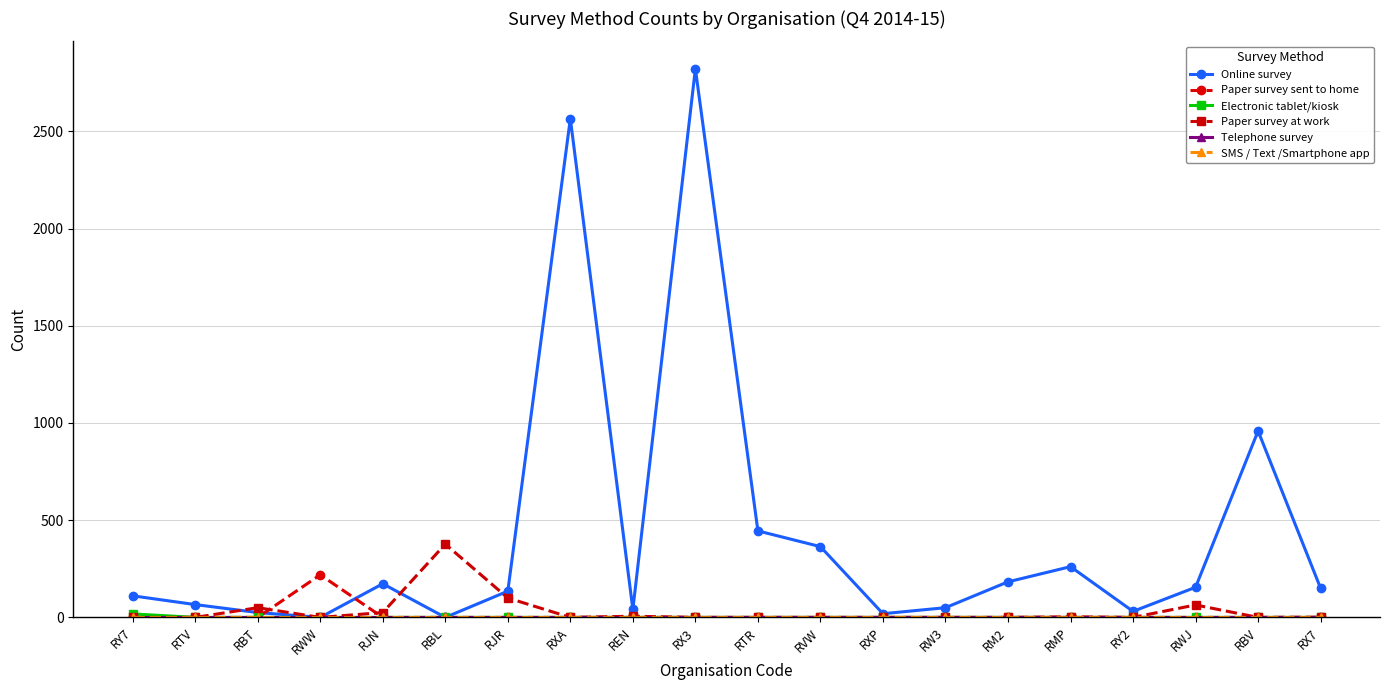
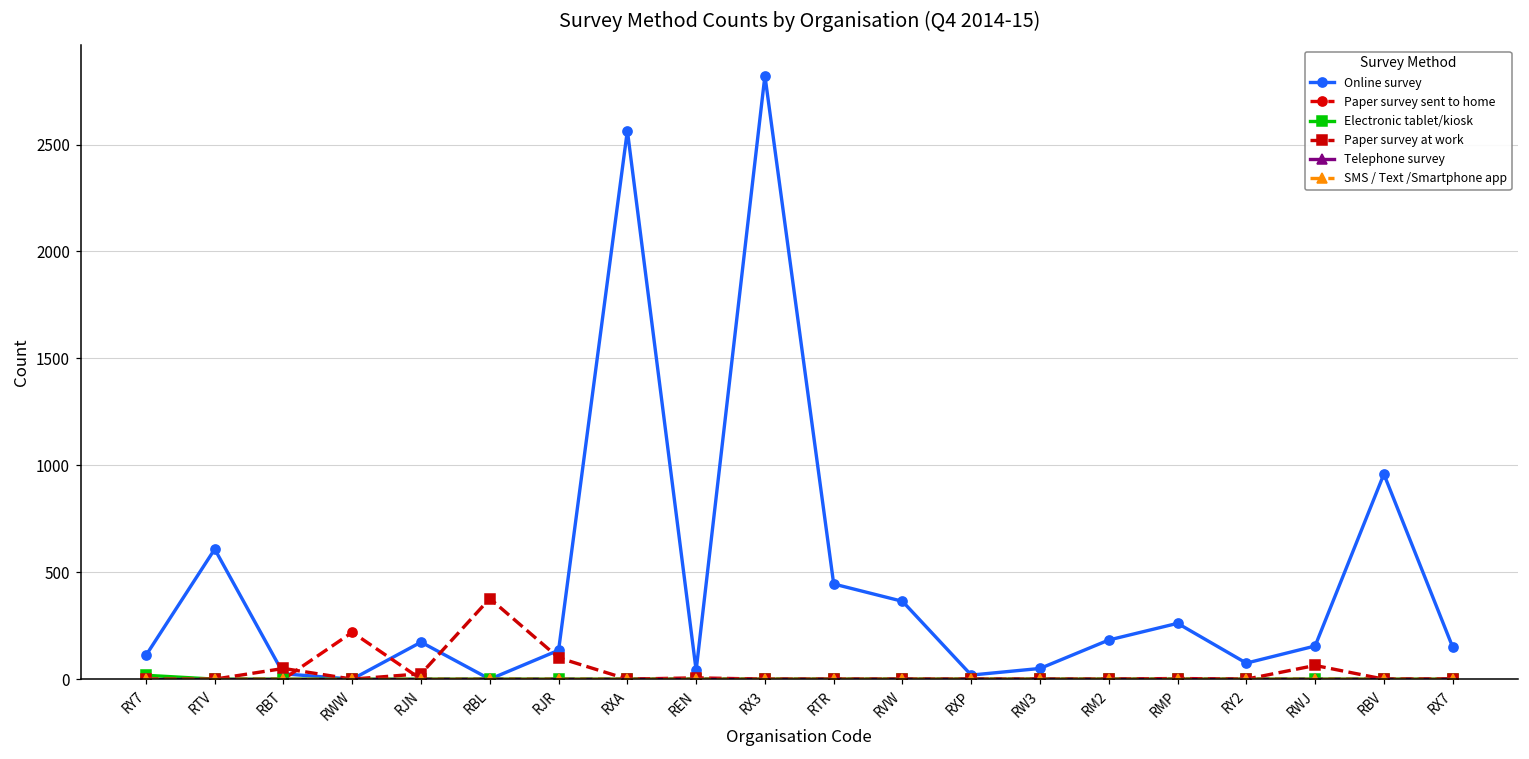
  {
    "Online survey": {
      "RY7": 110,
-     "RTV": 70,
+     "RTV": 610,
      "RBT": 30,
      "RJN": 170,
      "RJR": 140,
      "RXA": 2570,
      "REN": 40,
      "RX3": 2820,
      "RTR": 450,
      "RVW": 360,
      "RXP": 20,
      "RW3": 50,
      "RM2": 180,
      "RMP": 260,
-     "RY2": 30,
+     "RY2": 80,
      "RWJ": 160,
      "RBV": 960,
      "RX7": 150
    },
    "Electronic tablet/kiosk": {
      "RY7": 20
    }
  }
